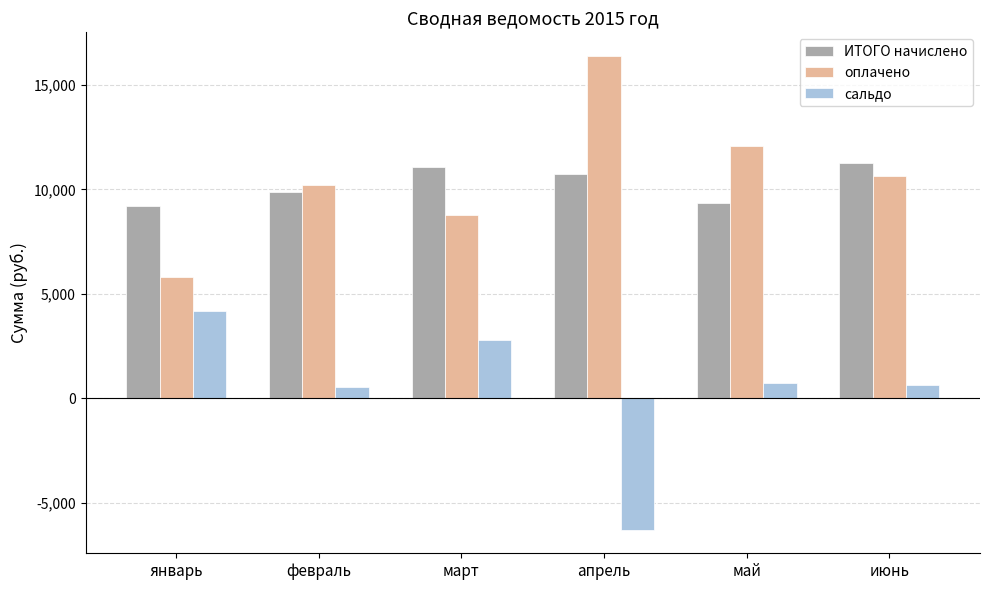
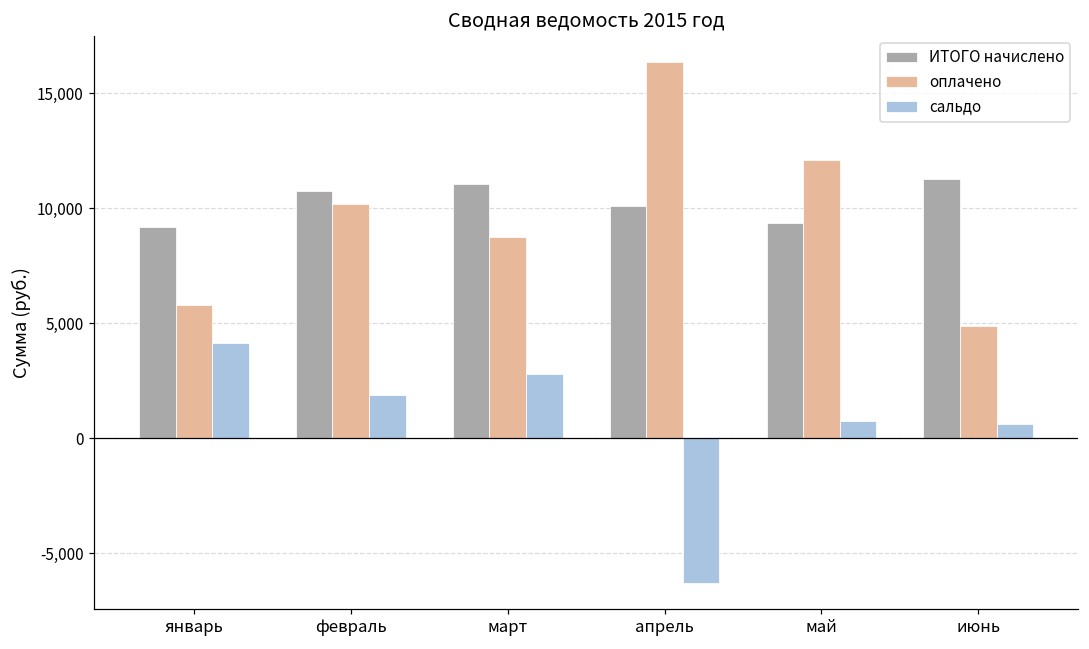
  {
    "ИТОГО начислено": {
      "январь": "9,200",
-     "февраль": "9,900",
+     "февраль": "10,700",
      "март": "11,100",
-     "апрель": "10,700",
+     "апрель": "10,100",
      "май": "9,300",
      "июнь": "11,300"
    },
    "оплачено": {
      "январь": "5,800",
      "февраль": "10,200",
      "март": "8,800",
      "апрель": "16,400",
      "май": "12,100",
-     "июнь": "10,600"
+     "июнь": "4,900"
    },
    "сальдо": {
      "январь": "4,200",
-     "февраль": "500",
+     "февраль": "1,900",
      "март": "2,800",
      "апрель": "-6,300",
      "май": "800",
      "июнь": "600"
    }
  }
